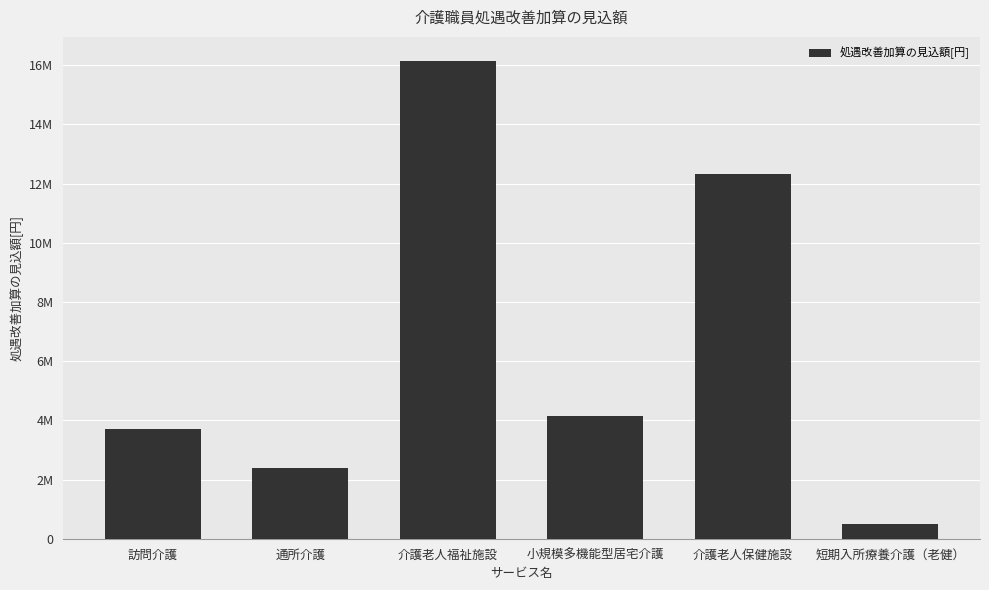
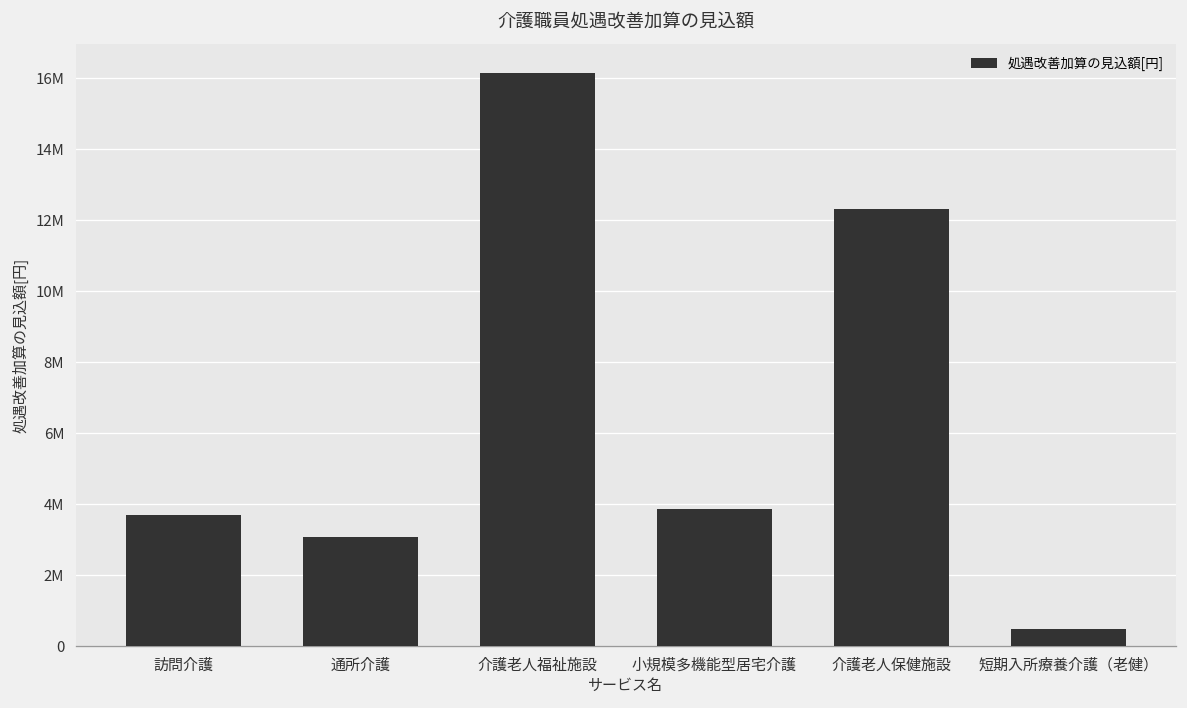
  {
    "訪問介護": 3700000,
-   "通所介護": 2400000,
+   "通所介護": 3100000,
    "介護老人福祉施設": 16100000,
-   "小規模多機能型居宅介護": 4100000,
+   "小規模多機能型居宅介護": 3900000,
    "介護老人保健施設": 12300000,
    "短期入所療養介護（老健）": 500000
  }
